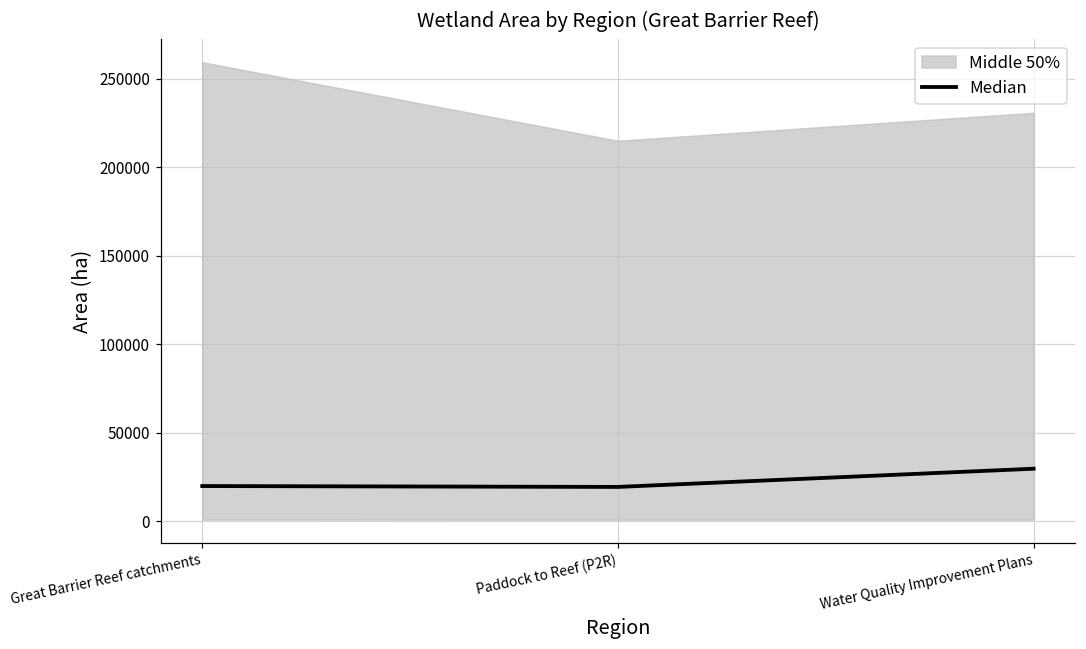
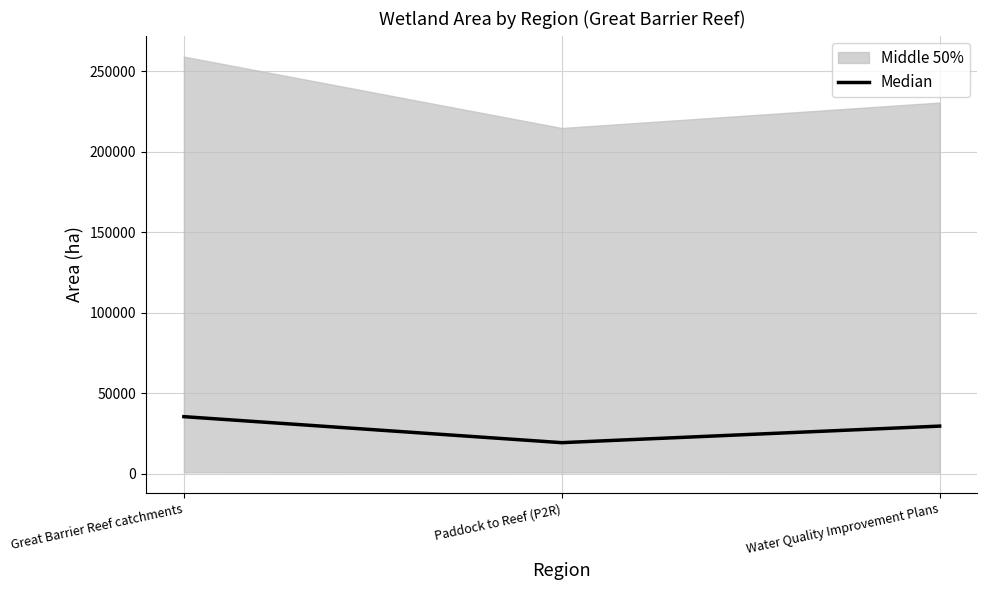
  {
    "Median": {
-     "Great Barrier Reef catchments": 20000,
+     "Great Barrier Reef catchments": 36000,
      "Paddock to Reef (P2R)": 19000,
      "Water Quality Improvement Plans": 30000
    }
  }
